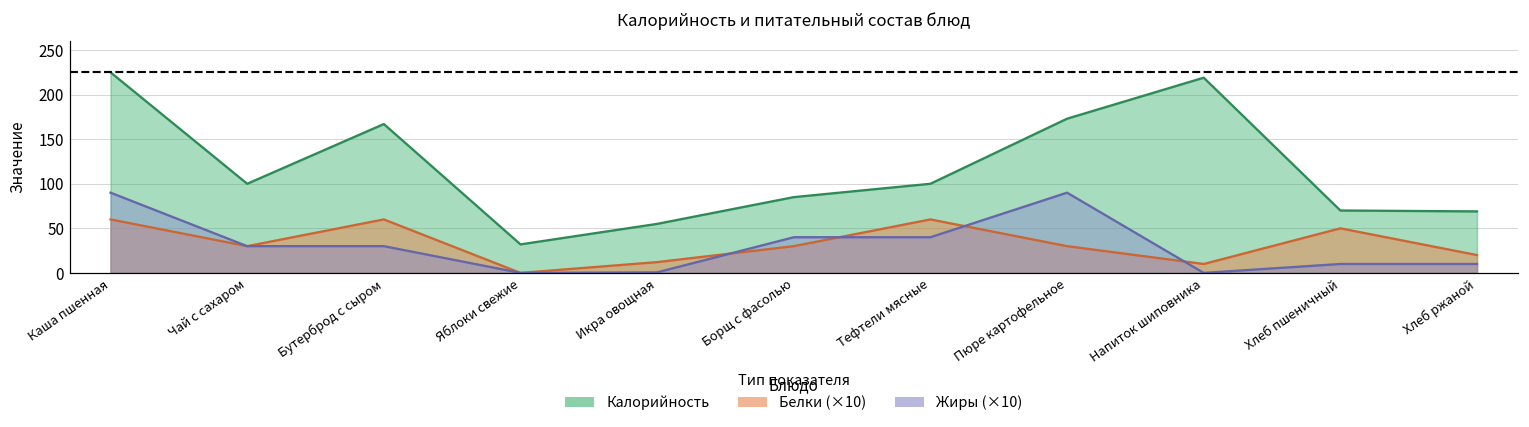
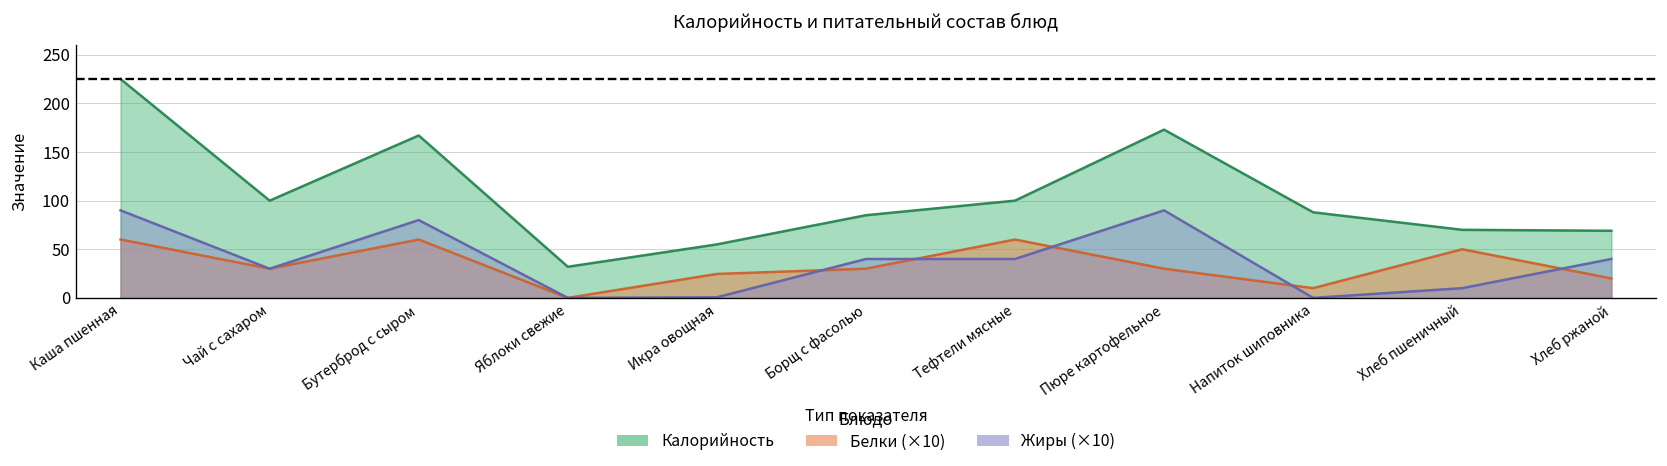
  {
    "Калорийность": {
      "Каша пшенная": 230,
      "Чай с сахаром": 100,
      "Бутерброд с сыром": 170,
      "Яблоки свежие": 30,
      "Икра овощная": 60,
      "Борщ с фасолью": 90,
      "Тефтели мясные": 100,
      "Пюре картофельное": 170,
-     "Напиток шиповника": 220,
+     "Напиток шиповника": 90,
      "Хлеб пшеничный": 70,
      "Хлеб ржаной": 70
    },
    "Белки (×10)": {
      "Каша пшенная": 60,
      "Бутерброд с сыром": 60,
-     "Икра овощная": 10,
+     "Икра овощная": 20,
      "Борщ с фасолью": 30,
      "Тефтели мясные": 60,
      "Пюре картофельное": 30,
      "Напиток шиповника": 10,
      "Хлеб пшеничный": 50,
      "Хлеб ржаной": 20
    },
    "Жиры (×10)": {
      "Каша пшенная": 90,
-     "Бутерброд с сыром": 30,
+     "Бутерброд с сыром": 80,
      "Икра овощная": 0,
      "Борщ с фасолью": 40,
      "Тефтели мясные": 40,
      "Пюре картофельное": 90,
      "Напиток шиповника": 0,
      "Хлеб пшеничный": 10,
-     "Хлеб ржаной": 10
+     "Хлеб ржаной": 40
    }
  }
